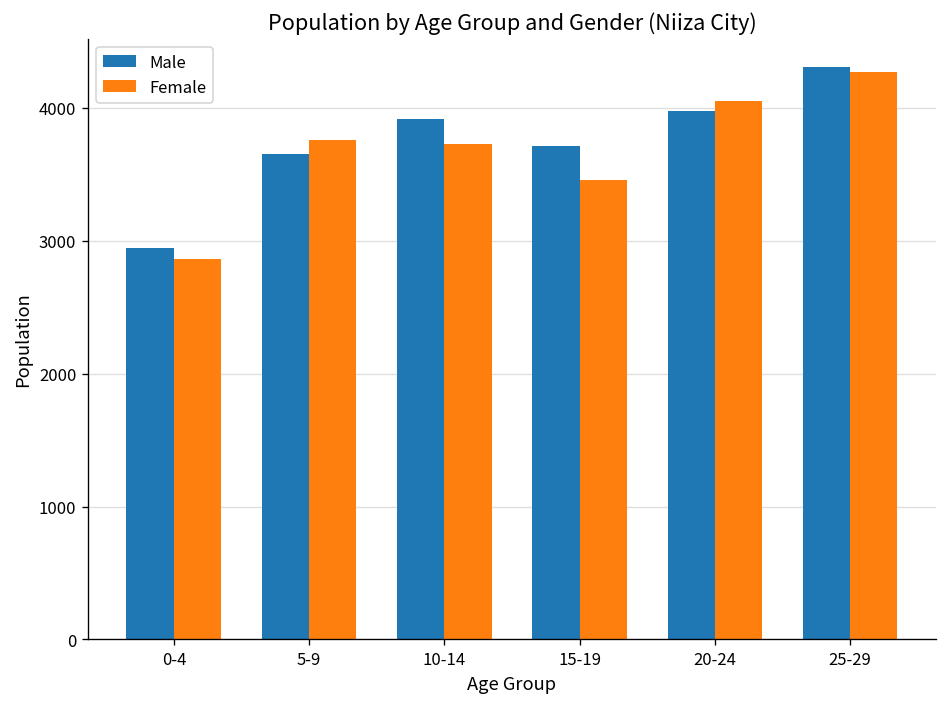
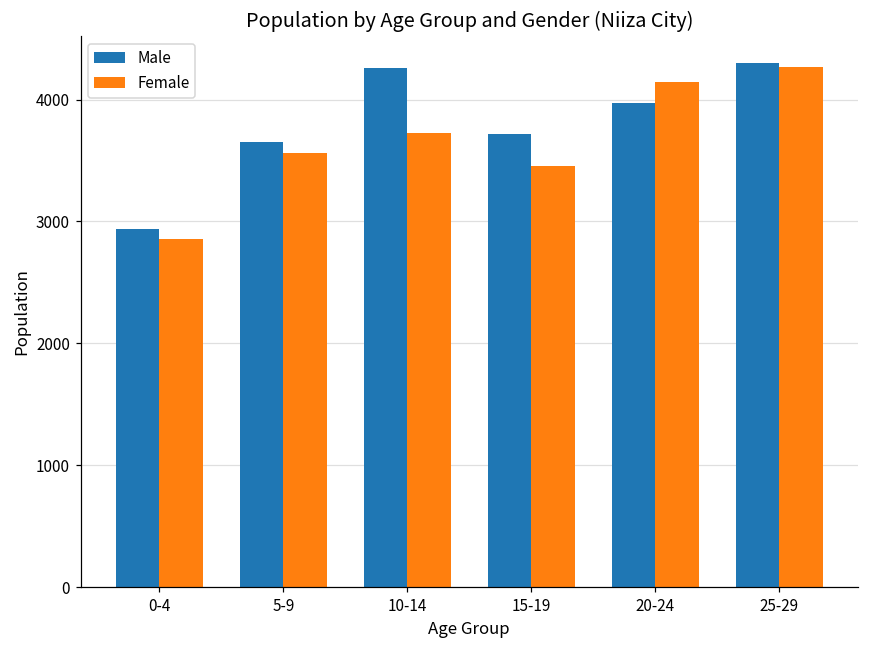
  {
    "Male": {
      "0-4": 2940,
      "5-9": 3660,
-     "10-14": 3910,
+     "10-14": 4260,
      "15-19": 3710,
      "20-24": 3970,
      "25-29": 4300
    },
    "Female": {
      "0-4": 2860,
-     "5-9": 3760,
+     "5-9": 3560,
      "10-14": 3730,
      "15-19": 3450,
-     "20-24": 4050,
+     "20-24": 4150,
      "25-29": 4270
    }
  }
